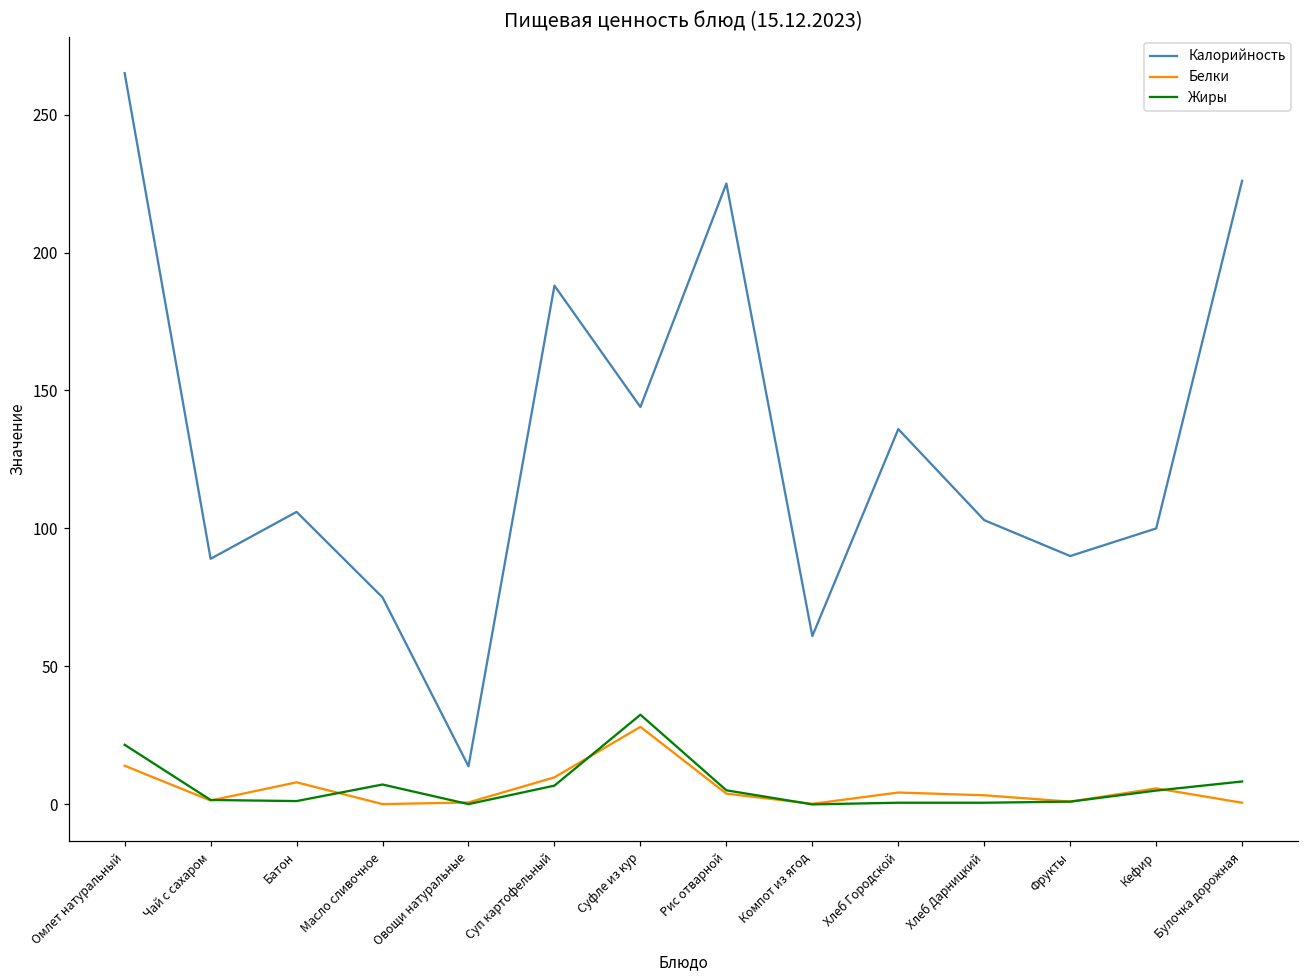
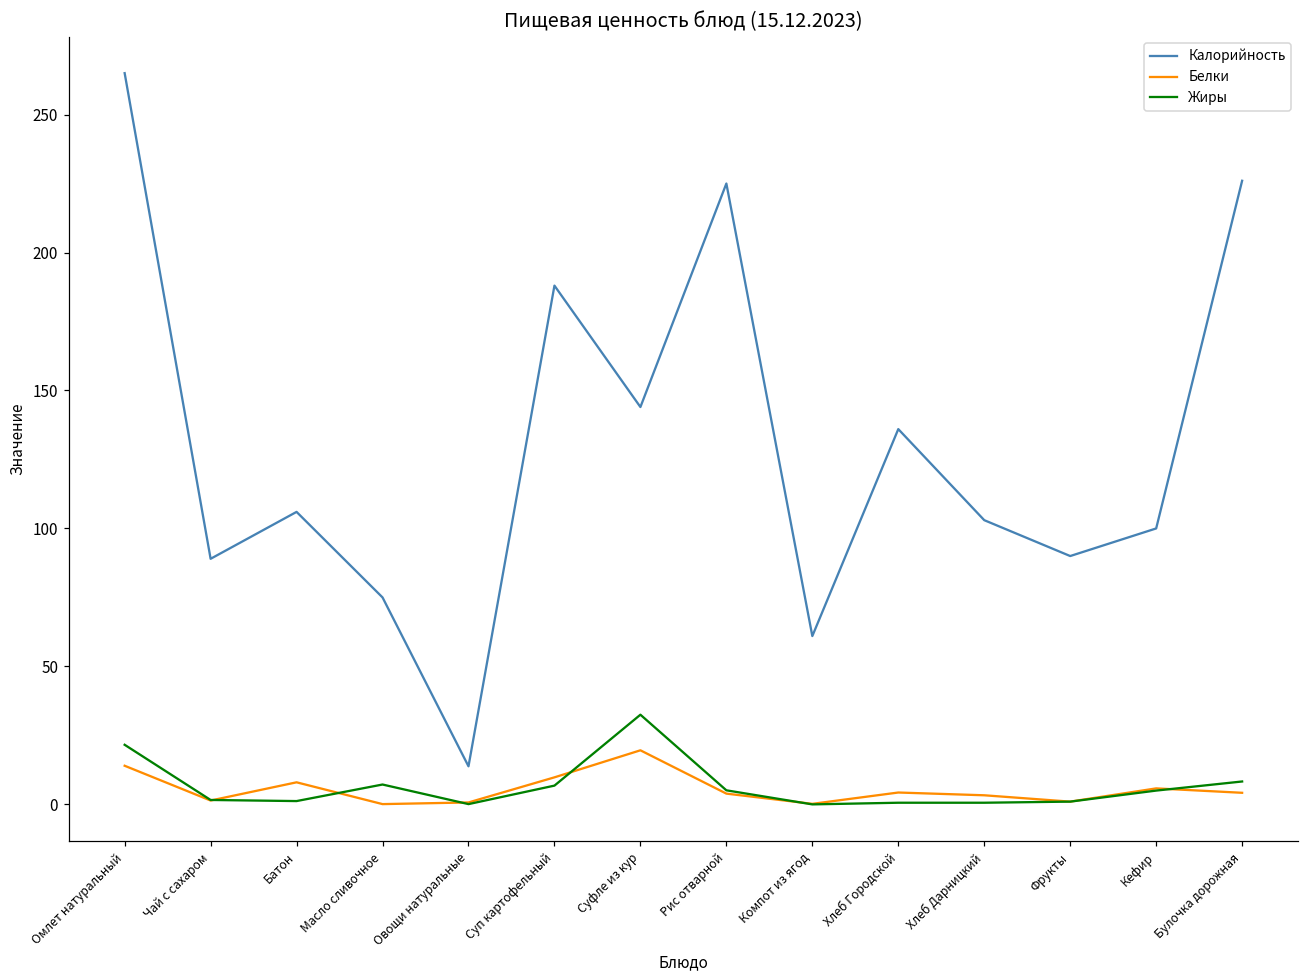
  {
    "Калорийность": {
      "Омлет натуральный": 265,
      "Чай с сахаром": 89,
      "Батон": 106,
      "Масло сливочное": 75,
      "Овощи натуральные": 14,
      "Суп картофельный": 188,
      "Суфле из кур": 144,
      "Рис отварной": 225,
      "Компот из ягод": 61,
      "Хлеб Городской": 136,
      "Хлеб Дарницкий": 103,
      "Фрукты": 90,
      "Кефир": 100,
      "Булочка дорожная": 226
    },
    "Белки": {
      "Омлет натуральный": 14,
      "Батон": 8,
      "Масло сливочное": 0,
      "Суп картофельный": 10,
-     "Суфле из кур": 28,
+     "Суфле из кур": 20,
      "Рис отварной": 4,
      "Хлеб Городской": 4,
      "Хлеб Дарницкий": 3,
-     "Булочка дорожная": 1
+     "Булочка дорожная": 4
    },
    "Жиры": {
      "Омлет натуральный": 22,
      "Батон": 1,
      "Масло сливочное": 7,
      "Суп картофельный": 7,
      "Суфле из кур": 33,
      "Рис отварной": 5,
      "Хлеб Городской": 1,
      "Хлеб Дарницкий": 1,
      "Булочка дорожная": 8
    }
  }
